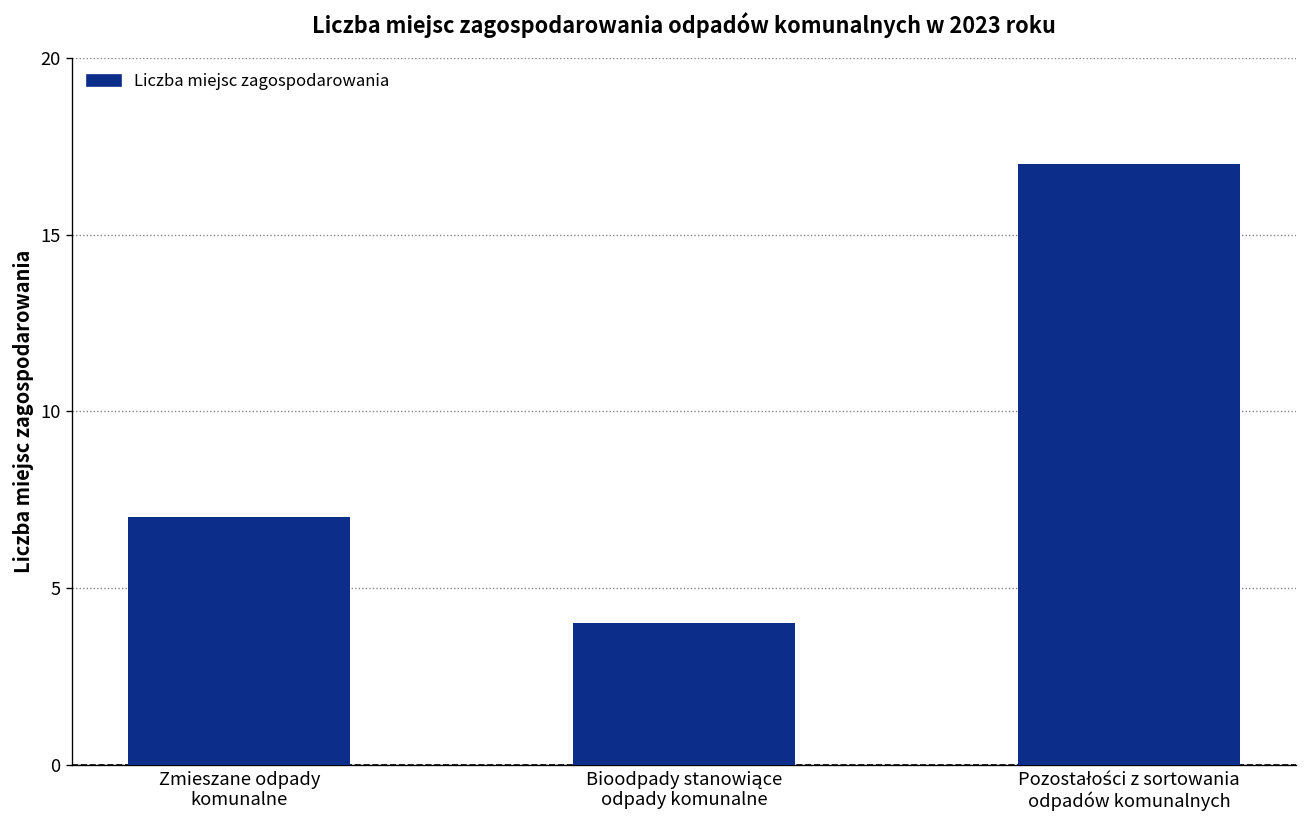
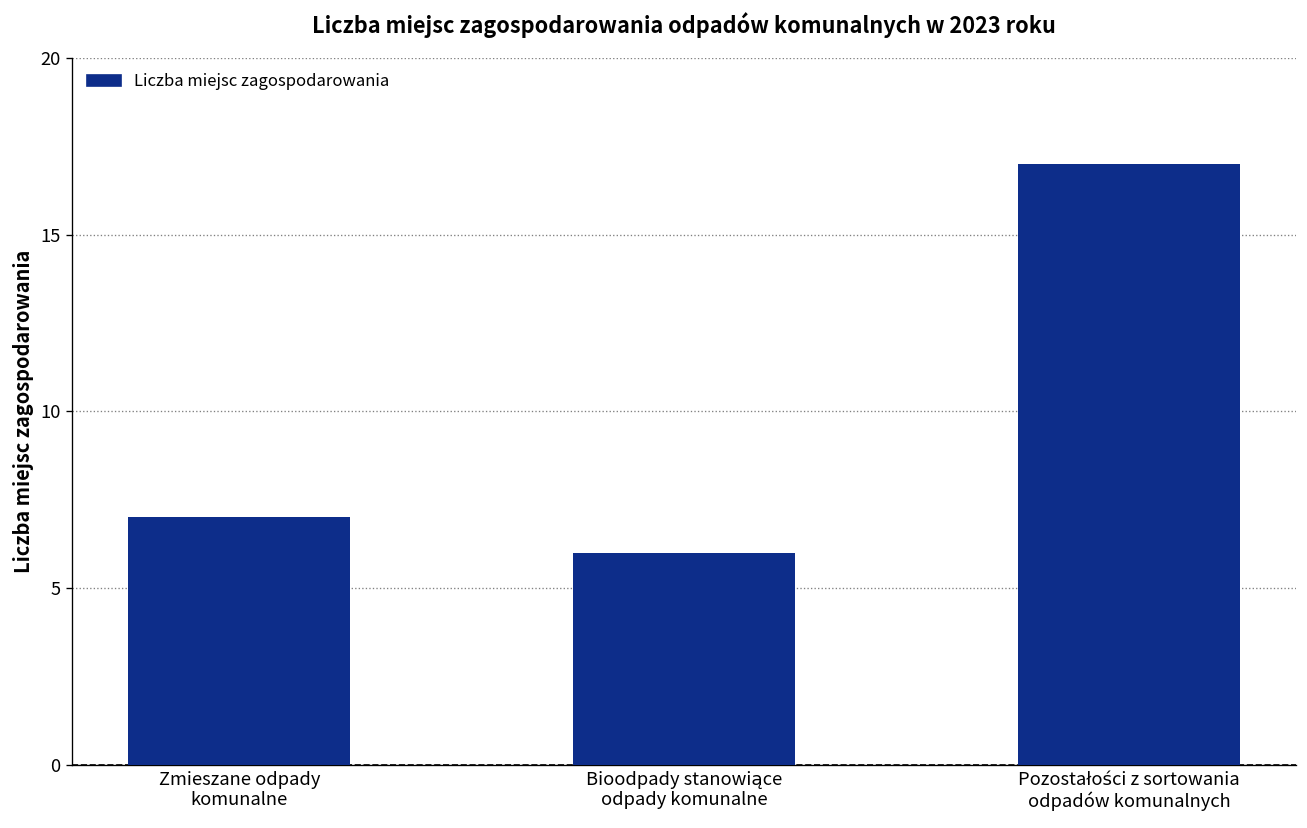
  {
    "Zmieszane odpady komunalne": 7,
-   "Bioodpady stanowiące odpady komunalne": 4,
+   "Bioodpady stanowiące odpady komunalne": 6,
    "Pozostałości z sortowania odpadów komunalnych": 17
  }
